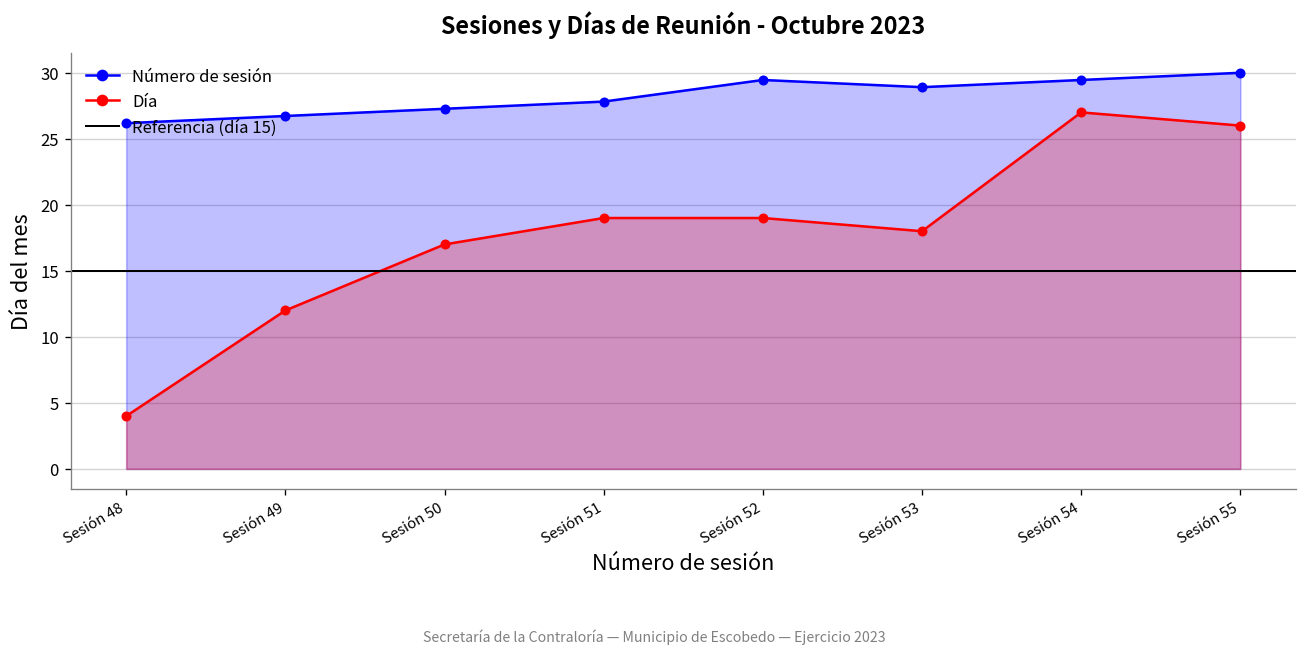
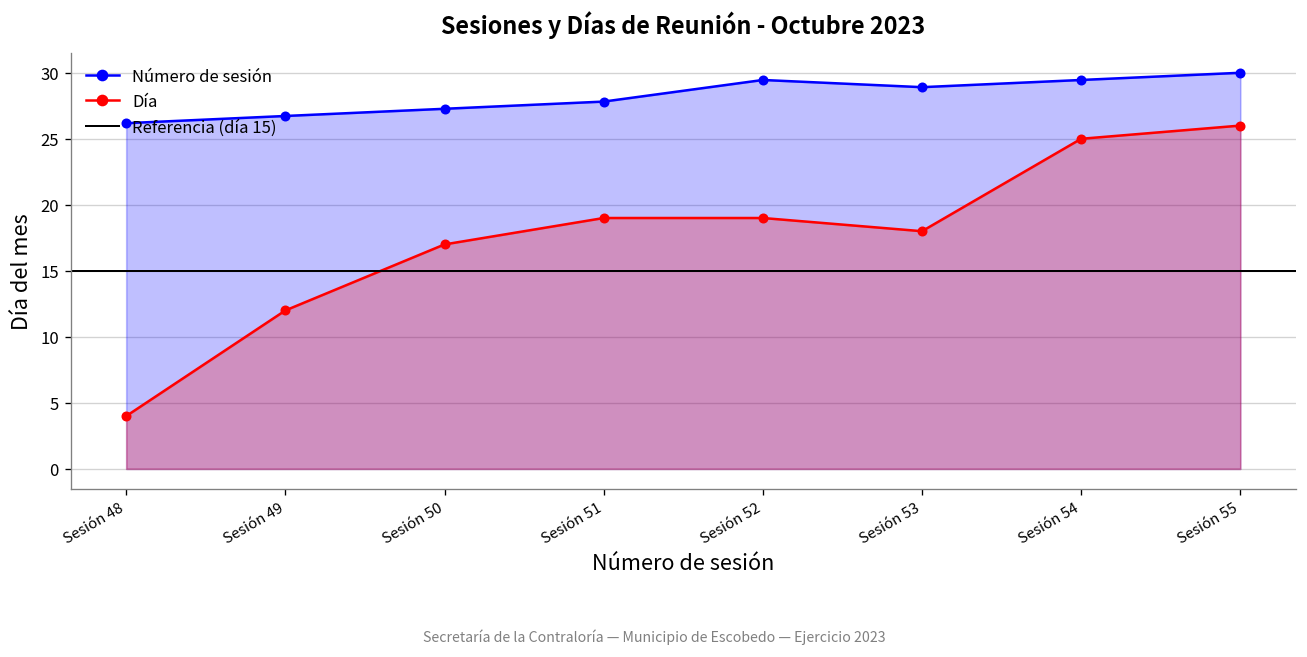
  {
    "Número de sesión": {
      "Sesión 48": 26,
      "Sesión 49": 26.7,
      "Sesión 50": 27.3,
      "Sesión 51": 28,
      "Sesión 52": 29.5,
      "Sesión 53": 29,
      "Sesión 54": 29.5,
      "Sesión 55": 30
    },
    "Día": {
      "Sesión 48": 4,
      "Sesión 49": 12,
      "Sesión 50": 17,
      "Sesión 51": 19,
      "Sesión 52": 19,
      "Sesión 53": 18,
-     "Sesión 54": 27,
+     "Sesión 54": 25,
      "Sesión 55": 26
    }
  }
